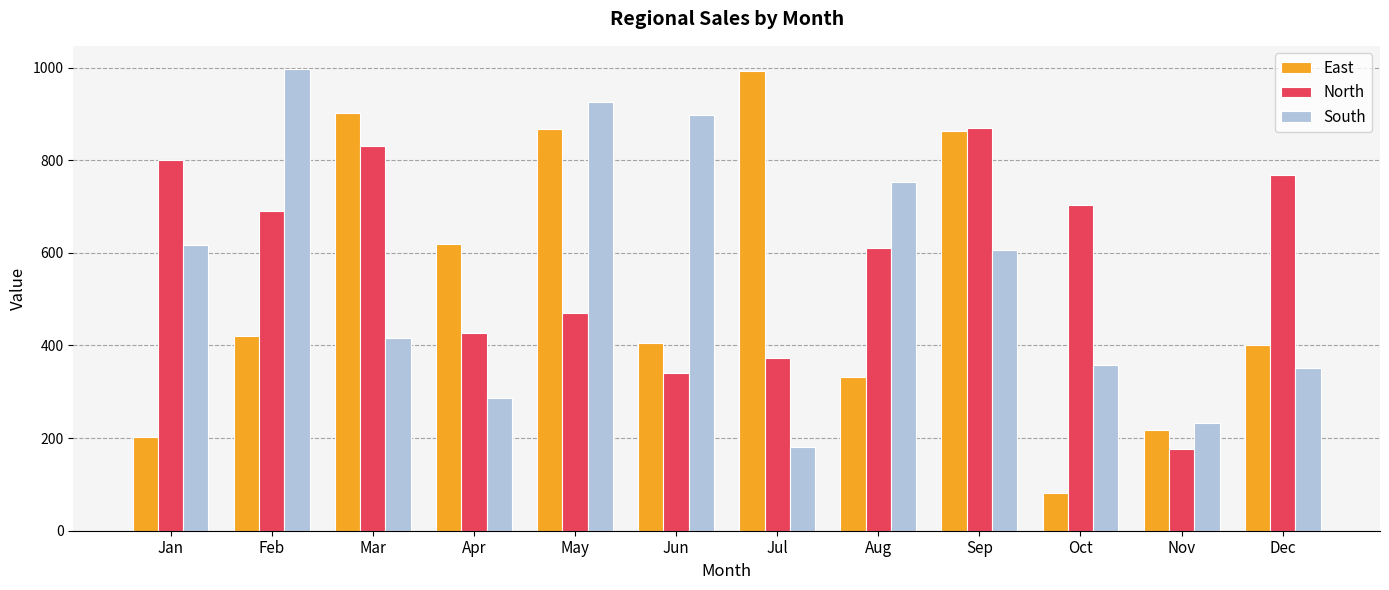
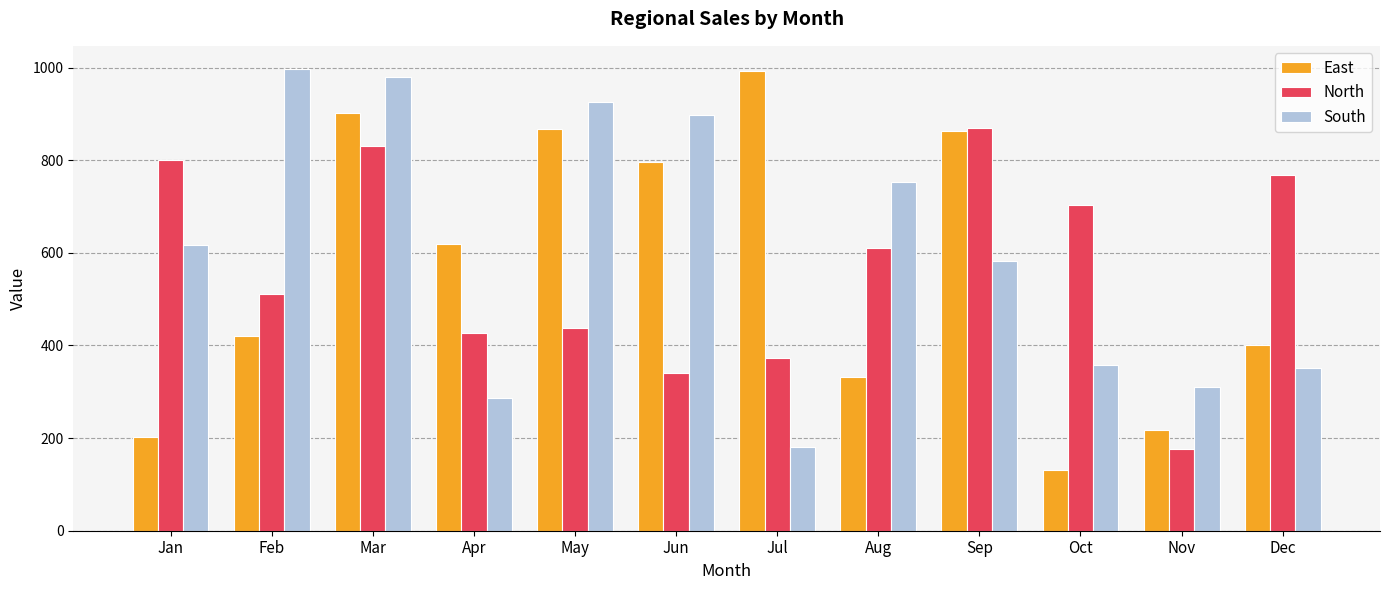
  {
    "East": {
      "Jan": 200,
      "Feb": 420,
      "Mar": 900,
      "Apr": 620,
      "May": 870,
-     "Jun": 410,
+     "Jun": 800,
      "Jul": 990,
      "Aug": 330,
      "Sep": 860,
-     "Oct": 80,
+     "Oct": 130,
      "Nov": 220,
      "Dec": 400
    },
    "North": {
      "Jan": 800,
-     "Feb": 690,
+     "Feb": 510,
      "Mar": 830,
      "Apr": 430,
-     "May": 470,
+     "May": 440,
      "Jun": 340,
      "Jul": 370,
      "Aug": 610,
      "Sep": 870,
      "Oct": 700,
      "Nov": 180,
      "Dec": 770
    },
    "South": {
      "Jan": 620,
      "Feb": 1000,
-     "Mar": 420,
+     "Mar": 980,
      "Apr": 290,
      "May": 930,
      "Jun": 900,
      "Jul": 180,
      "Aug": 750,
-     "Sep": 610,
+     "Sep": 580,
      "Oct": 360,
-     "Nov": 230,
+     "Nov": 310,
      "Dec": 350
    }
  }
